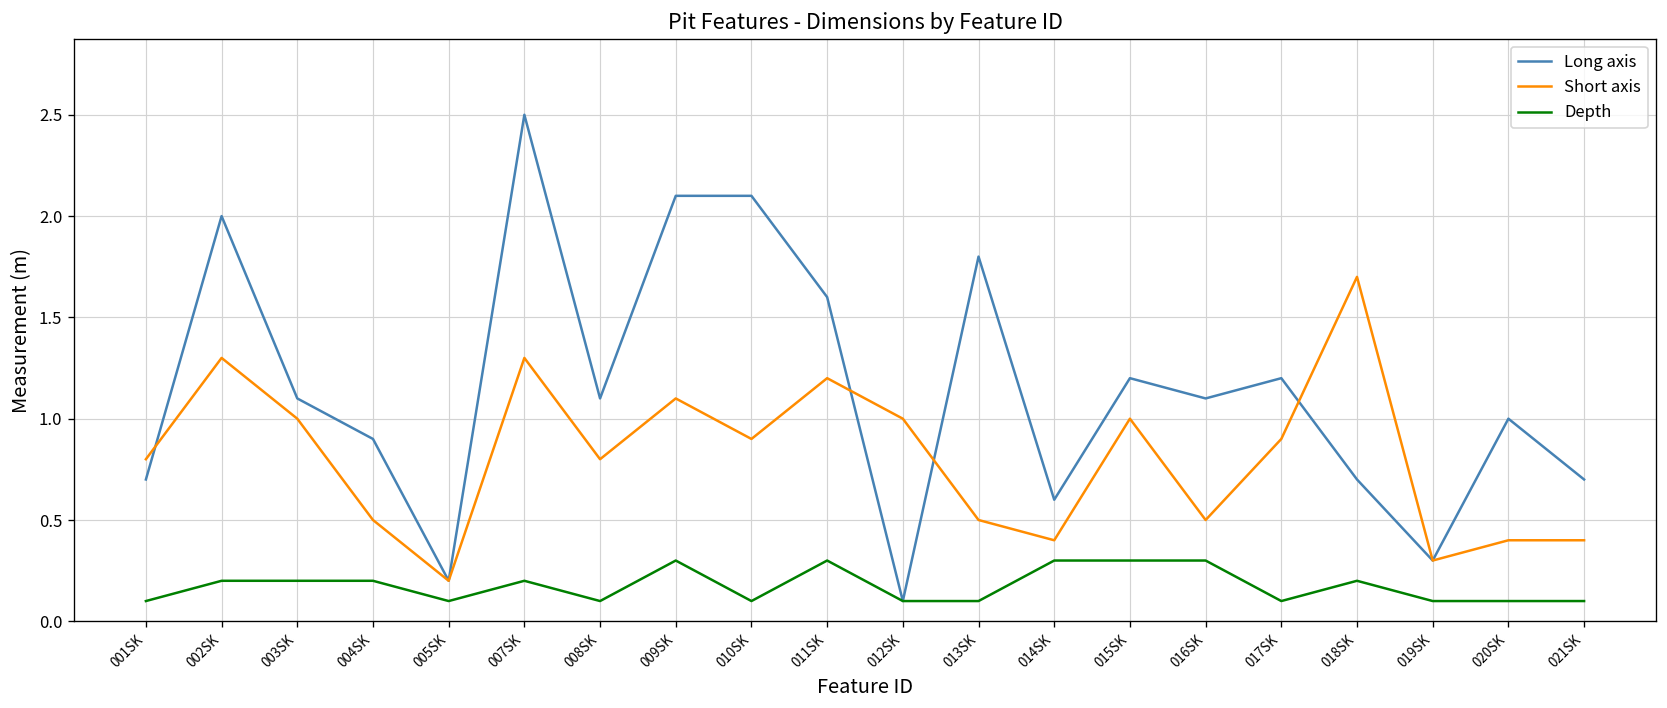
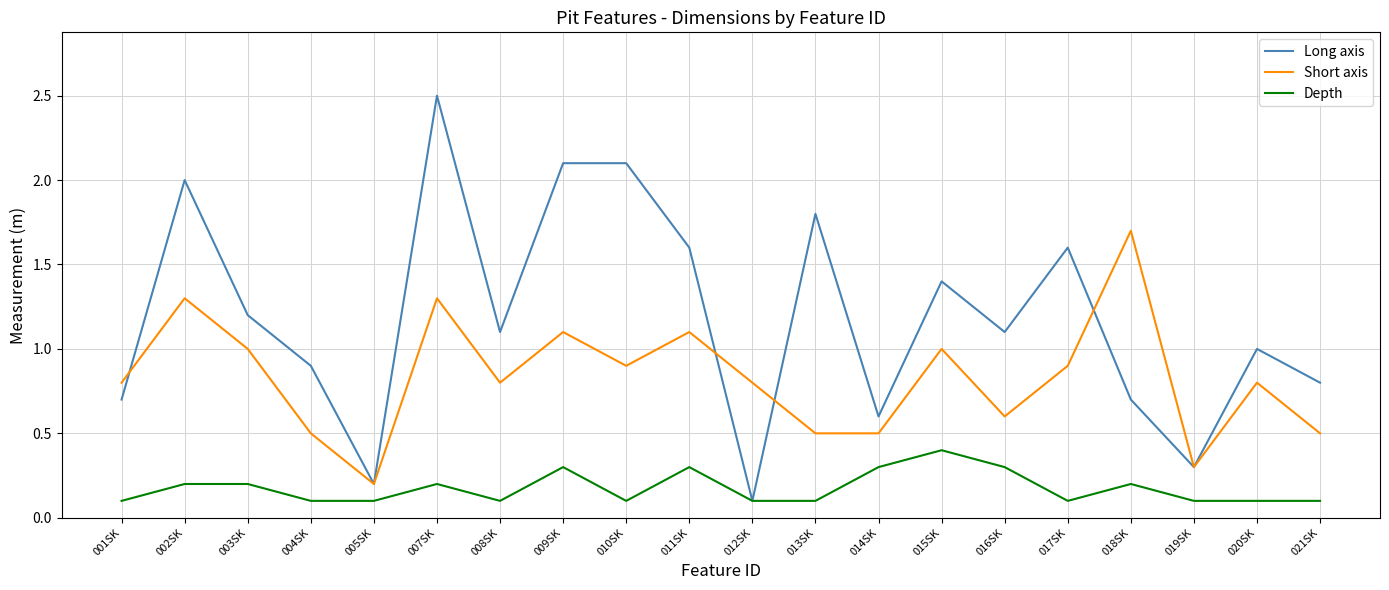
  {
    "Long axis": {
      "001SK": 0.7,
      "002SK": 2.0,
-     "003SK": 1.1,
+     "003SK": 1.2,
      "004SK": 0.9,
      "007SK": 2.5,
      "008SK": 1.1,
      "009SK": 2.1,
      "010SK": 2.1,
      "011SK": 1.6,
      "013SK": 1.8,
      "014SK": 0.6,
-     "015SK": 1.2,
+     "015SK": 1.4,
      "016SK": 1.1,
-     "017SK": 1.2,
+     "017SK": 1.6,
      "018SK": 0.7,
      "020SK": 1.0,
-     "021SK": 0.7
+     "021SK": 0.8
    },
    "Short axis": {
      "001SK": 0.8,
      "002SK": 1.3,
      "003SK": 1.0,
      "004SK": 0.5,
      "007SK": 1.3,
      "008SK": 0.8,
      "009SK": 1.1,
      "010SK": 0.9,
-     "011SK": 1.2,
-     "012SK": 1.0,
+     "011SK": 1.1,
+     "012SK": 0.8,
      "013SK": 0.5,
-     "014SK": 0.4,
+     "014SK": 0.5,
      "015SK": 1.0,
-     "016SK": 0.5,
+     "016SK": 0.6,
      "017SK": 0.9,
      "018SK": 1.7,
-     "020SK": 0.4,
-     "021SK": 0.4
+     "020SK": 0.8,
+     "021SK": 0.5
    },
    "Depth": {
      "001SK": 0.1,
      "002SK": 0.2,
      "003SK": 0.2,
-     "004SK": 0.2,
+     "004SK": 0.1,
      "005SK": 0.1,
      "007SK": 0.2,
      "008SK": 0.1,
      "009SK": 0.3,
      "010SK": 0.1,
      "011SK": 0.3,
      "013SK": 0.1,
      "014SK": 0.3,
-     "015SK": 0.3,
+     "015SK": 0.4,
      "016SK": 0.3,
      "017SK": 0.1,
      "018SK": 0.2,
      "019SK": 0.1,
      "020SK": 0.1,
      "021SK": 0.1
    }
  }
